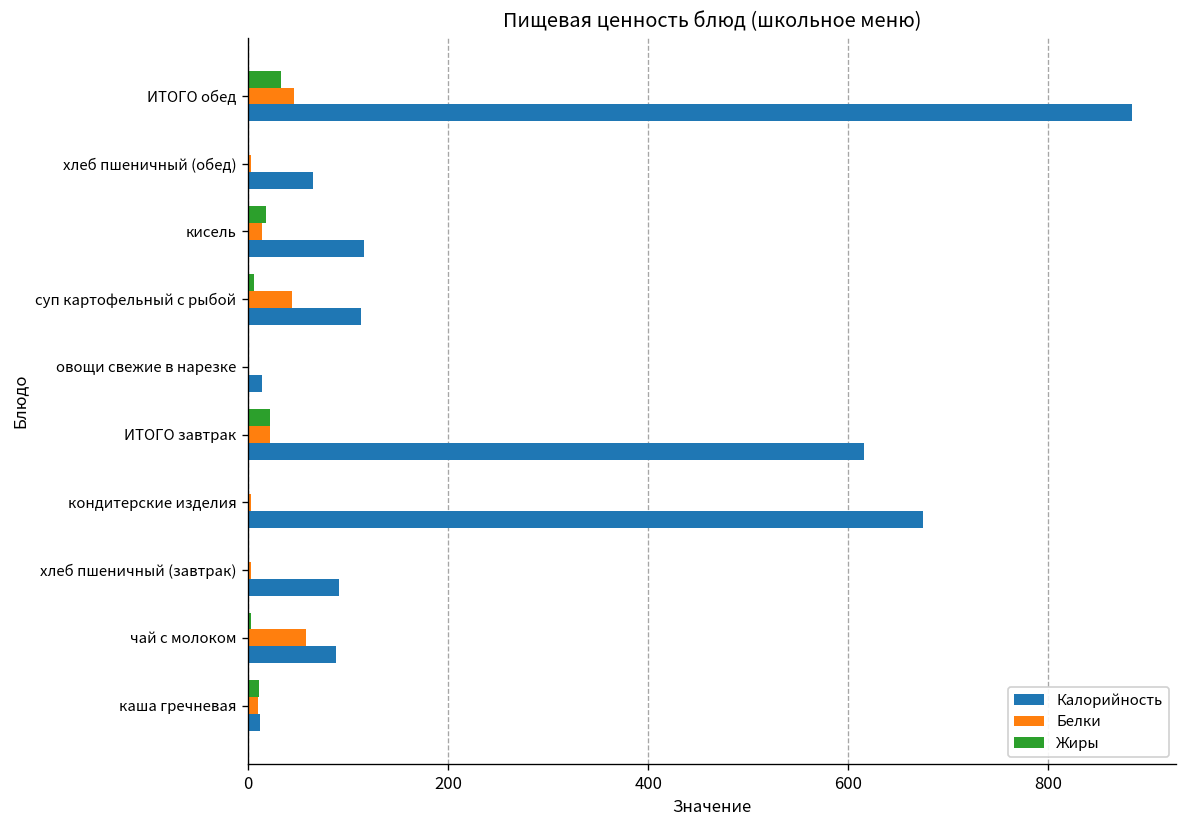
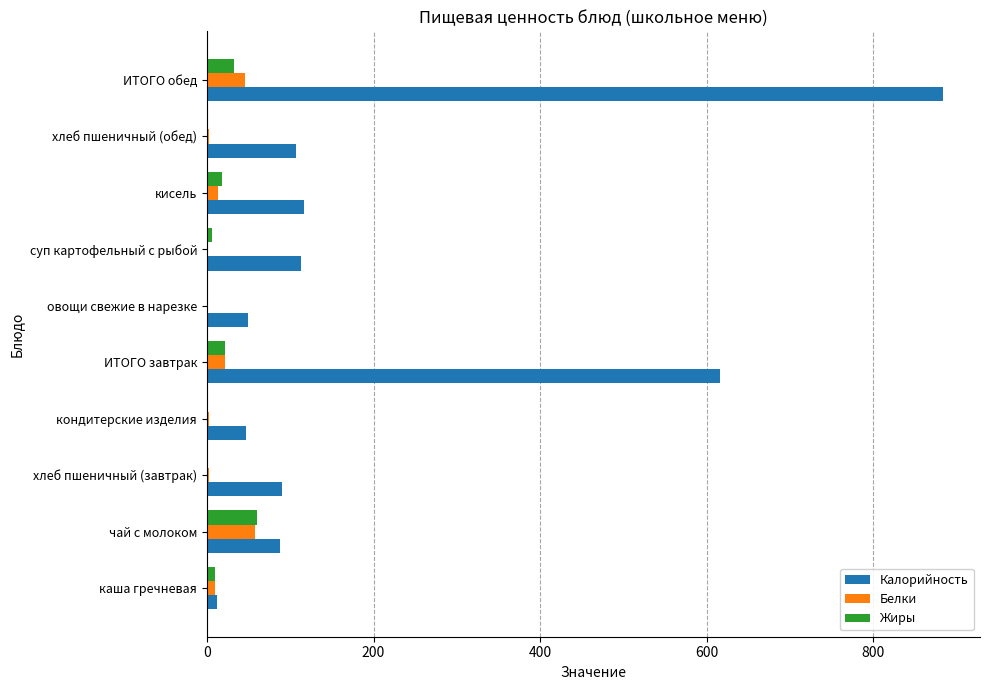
  {
    "Калорийность": {
      "ИТОГО обед": 880,
-     "хлеб пшеничный (обед)": 60,
+     "хлеб пшеничный (обед)": 110,
      "кисель": 120,
      "суп картофельный с рыбой": 110,
-     "овощи свежие в нарезке": 10,
+     "овощи свежие в нарезке": 50,
      "ИТОГО завтрак": 620,
-     "кондитерские изделия": 670,
+     "кондитерские изделия": 50,
      "хлеб пшеничный (завтрак)": 90,
      "чай с молоком": 90,
      "каша гречневая": 10
    },
    "Белки": {
      "ИТОГО обед": 50,
      "хлеб пшеничный (обед)": 0,
      "кисель": 10,
-     "суп картофельный с рыбой": 40,
+     "суп картофельный с рыбой": 0,
      "ИТОГО завтрак": 20,
      "кондитерские изделия": 0,
      "хлеб пшеничный (завтрак)": 0,
      "чай с молоком": 60,
      "каша гречневая": 10
    },
    "Жиры": {
      "ИТОГО обед": 30,
      "кисель": 20,
      "суп картофельный с рыбой": 10,
      "ИТОГО завтрак": 20,
-     "чай с молоком": 0,
+     "чай с молоком": 60,
      "каша гречневая": 10
    }
  }
